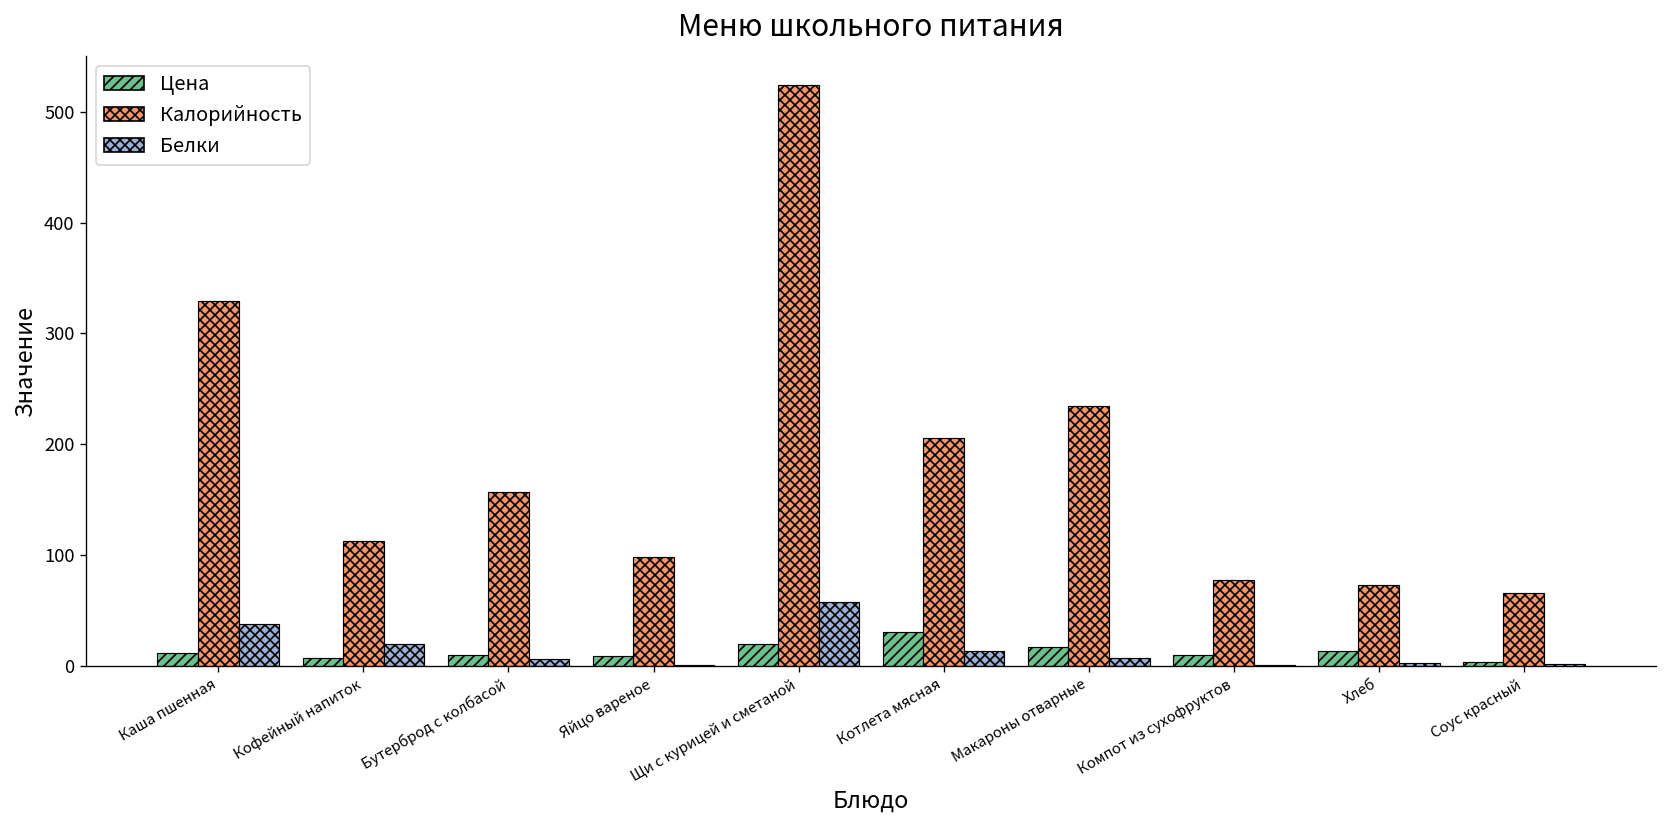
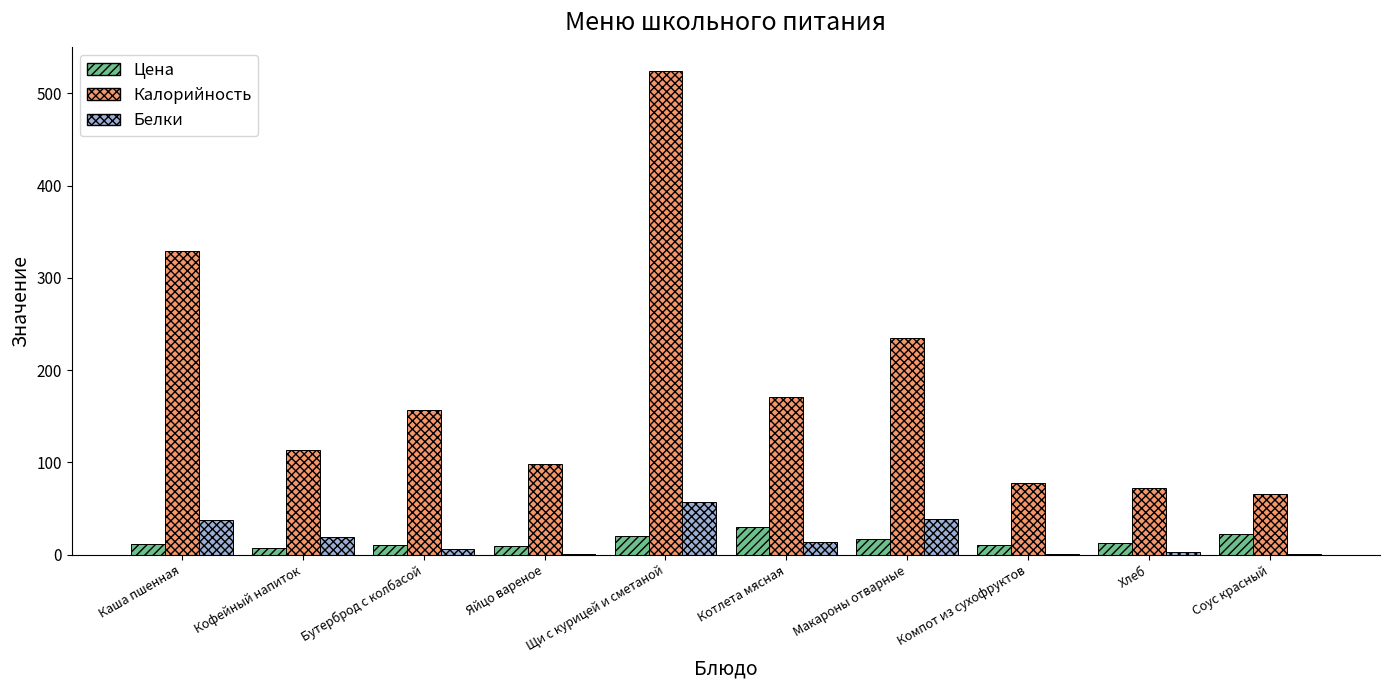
  {
    "Цена": {
      "Каша пшенная": 10,
      "Кофейный напиток": 10,
      "Бутерброд с колбасой": 10,
      "Яйцо вареное": 10,
      "Щи с курицей и сметаной": 20,
      "Котлета мясная": 30,
      "Макароны отварные": 20,
      "Компот из сухофруктов": 10,
      "Хлеб": 10,
-     "Соус красный": 0
+     "Соус красный": 20
    },
    "Калорийность": {
      "Каша пшенная": 330,
      "Кофейный напиток": 110,
      "Бутерброд с колбасой": 160,
      "Яйцо вареное": 100,
      "Щи с курицей и сметаной": 520,
-     "Котлета мясная": 210,
+     "Котлета мясная": 170,
      "Макароны отварные": 230,
      "Компот из сухофруктов": 80,
      "Хлеб": 70,
      "Соус красный": 70
    },
    "Белки": {
      "Каша пшенная": 40,
      "Кофейный напиток": 20,
      "Бутерброд с колбасой": 10,
      "Щи с курицей и сметаной": 60,
      "Котлета мясная": 10,
-     "Макароны отварные": 10
+     "Макароны отварные": 40
    }
  }
